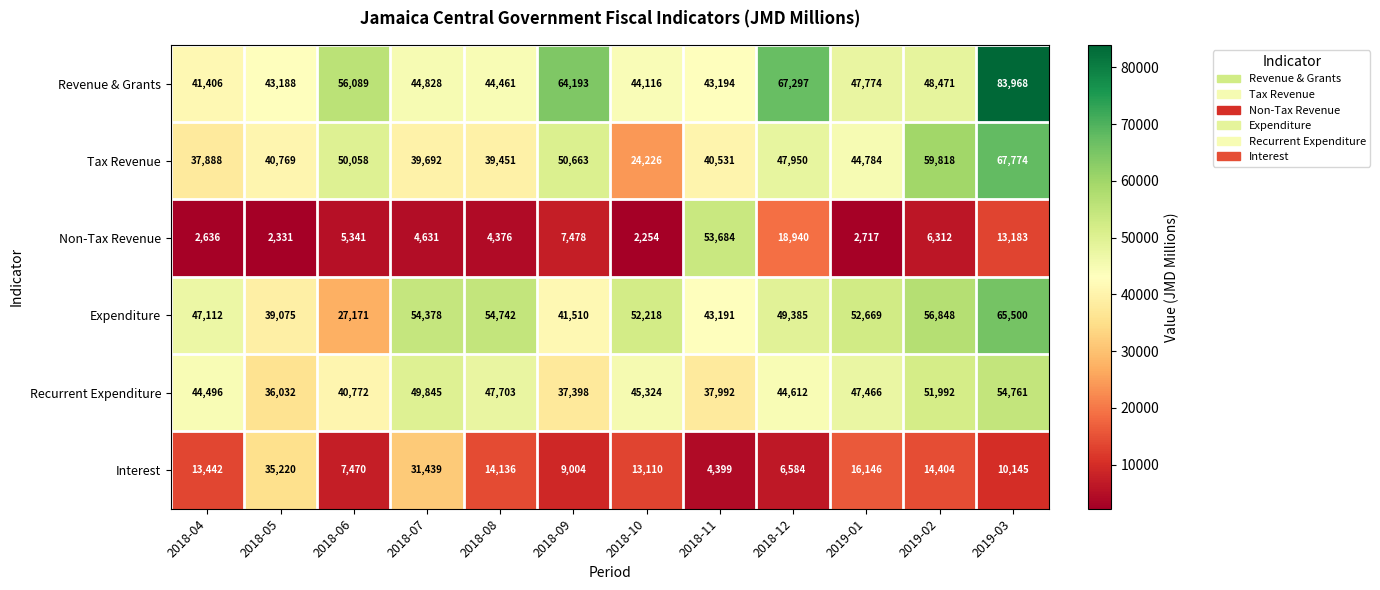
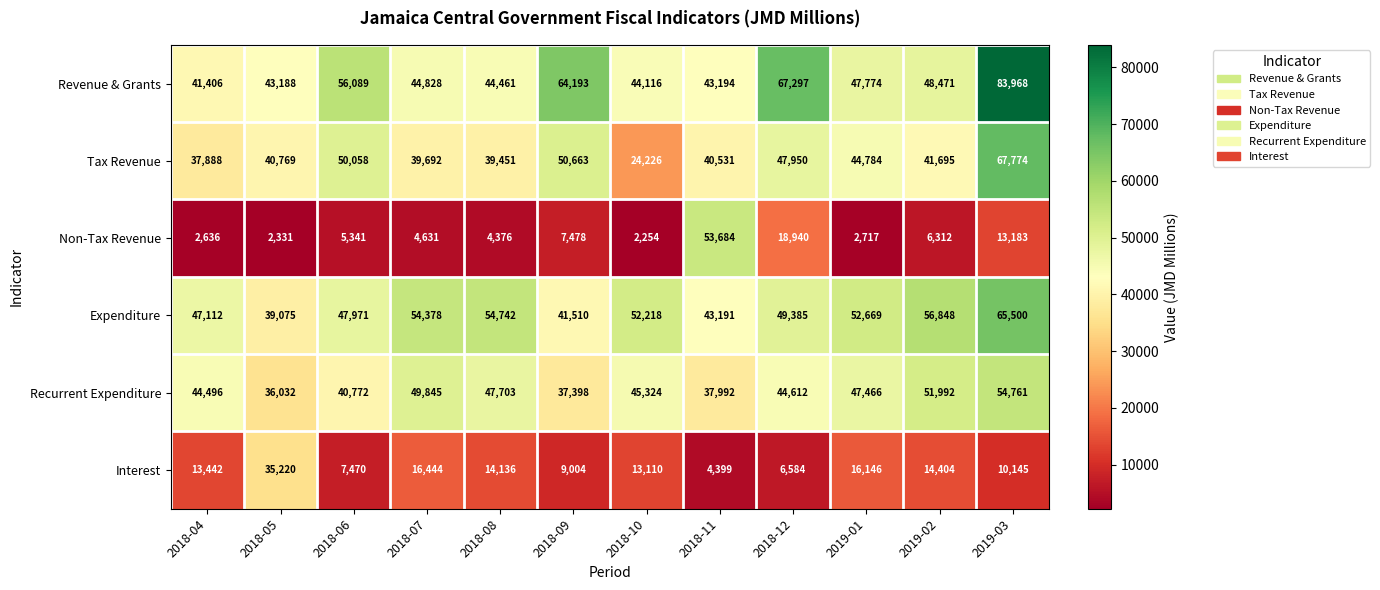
  {
    "Revenue & Grants": {
      "2018-04": "41,406",
      "2018-05": "43,188",
      "2018-06": "56,089",
      "2018-07": "44,828",
      "2018-08": "44,461",
      "2018-09": "64,193",
      "2018-10": "44,116",
      "2018-11": "43,194",
      "2018-12": "67,297",
      "2019-01": "47,774",
      "2019-02": "48,471",
      "2019-03": "83,968"
    },
    "Tax Revenue": {
      "2018-04": "37,888",
      "2018-05": "40,769",
      "2018-06": "50,058",
      "2018-07": "39,692",
      "2018-08": "39,451",
      "2018-09": "50,663",
      "2018-10": "24,226",
      "2018-11": "40,531",
      "2018-12": "47,950",
      "2019-01": "44,784",
-     "2019-02": "59,818",
+     "2019-02": "41,695",
      "2019-03": "67,774"
    },
    "Non-Tax Revenue": {
      "2018-04": "2,636",
      "2018-05": "2,331",
      "2018-06": "5,341",
      "2018-07": "4,631",
      "2018-08": "4,376",
      "2018-09": "7,478",
      "2018-10": "2,254",
      "2018-11": "53,684",
      "2018-12": "18,940",
      "2019-01": "2,717",
      "2019-02": "6,312",
      "2019-03": "13,183"
    },
    "Expenditure": {
      "2018-04": "47,112",
      "2018-05": "39,075",
-     "2018-06": "27,171",
+     "2018-06": "47,971",
      "2018-07": "54,378",
      "2018-08": "54,742",
      "2018-09": "41,510",
      "2018-10": "52,218",
      "2018-11": "43,191",
      "2018-12": "49,385",
      "2019-01": "52,669",
      "2019-02": "56,848",
      "2019-03": "65,500"
    },
    "Recurrent Expenditure": {
      "2018-04": "44,496",
      "2018-05": "36,032",
      "2018-06": "40,772",
      "2018-07": "49,845",
      "2018-08": "47,703",
      "2018-09": "37,398",
      "2018-10": "45,324",
      "2018-11": "37,992",
      "2018-12": "44,612",
      "2019-01": "47,466",
      "2019-02": "51,992",
      "2019-03": "54,761"
    },
    "Interest": {
      "2018-04": "13,442",
      "2018-05": "35,220",
      "2018-06": "7,470",
-     "2018-07": "31,439",
+     "2018-07": "16,444",
      "2018-08": "14,136",
      "2018-09": "9,004",
      "2018-10": "13,110",
      "2018-11": "4,399",
      "2018-12": "6,584",
      "2019-01": "16,146",
      "2019-02": "14,404",
      "2019-03": "10,145"
    }
  }
